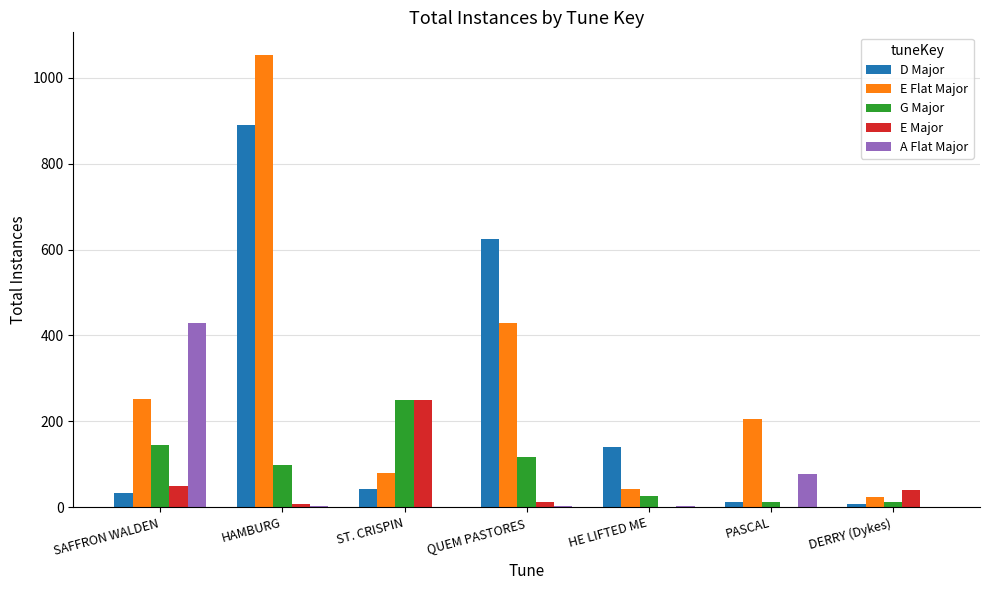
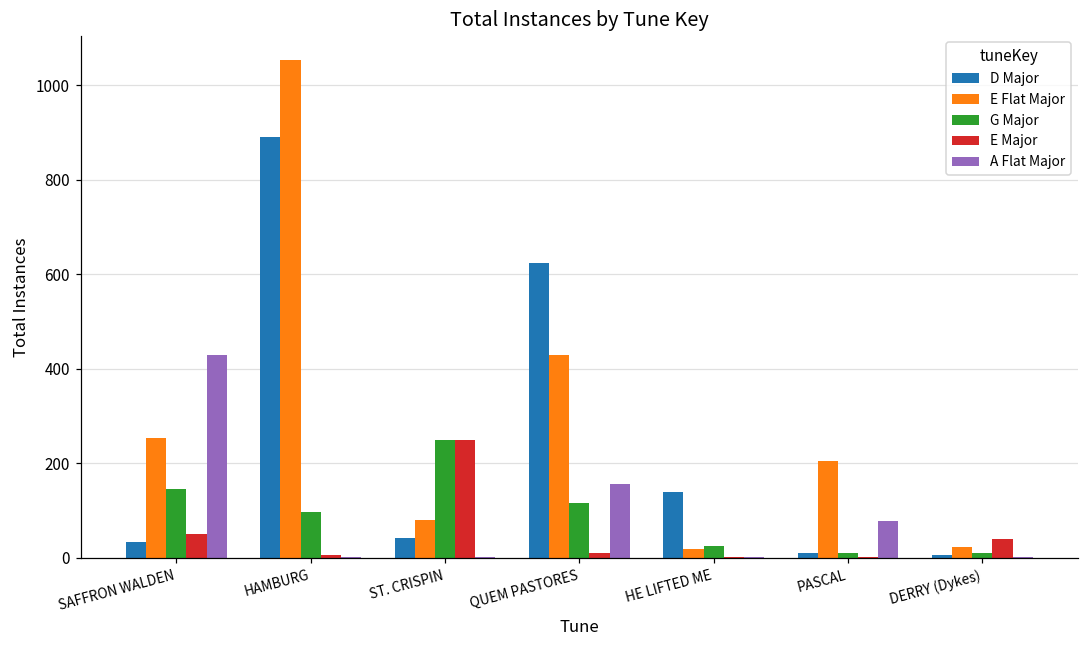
  {
    "D Major": {
      "SAFFRON WALDEN": 30,
      "HAMBURG": 890,
      "ST. CRISPIN": 40,
      "QUEM PASTORES": 620,
      "HE LIFTED ME": 140,
      "PASCAL": 10,
      "DERRY (Dykes)": 10
    },
    "E Flat Major": {
      "SAFFRON WALDEN": 250,
      "HAMBURG": 1050,
      "ST. CRISPIN": 80,
      "QUEM PASTORES": 430,
-     "HE LIFTED ME": 40,
+     "HE LIFTED ME": 20,
      "PASCAL": 210,
      "DERRY (Dykes)": 20
    },
    "G Major": {
      "SAFFRON WALDEN": 150,
      "HAMBURG": 100,
      "ST. CRISPIN": 250,
      "QUEM PASTORES": 120,
      "HE LIFTED ME": 30,
      "PASCAL": 10,
      "DERRY (Dykes)": 10
    },
    "E Major": {
      "SAFFRON WALDEN": 50,
      "HAMBURG": 10,
      "ST. CRISPIN": 250,
      "QUEM PASTORES": 10,
      "DERRY (Dykes)": 40
    },
    "A Flat Major": {
      "SAFFRON WALDEN": 430,
-     "QUEM PASTORES": 0,
+     "QUEM PASTORES": 160,
      "PASCAL": 80
    }
  }
